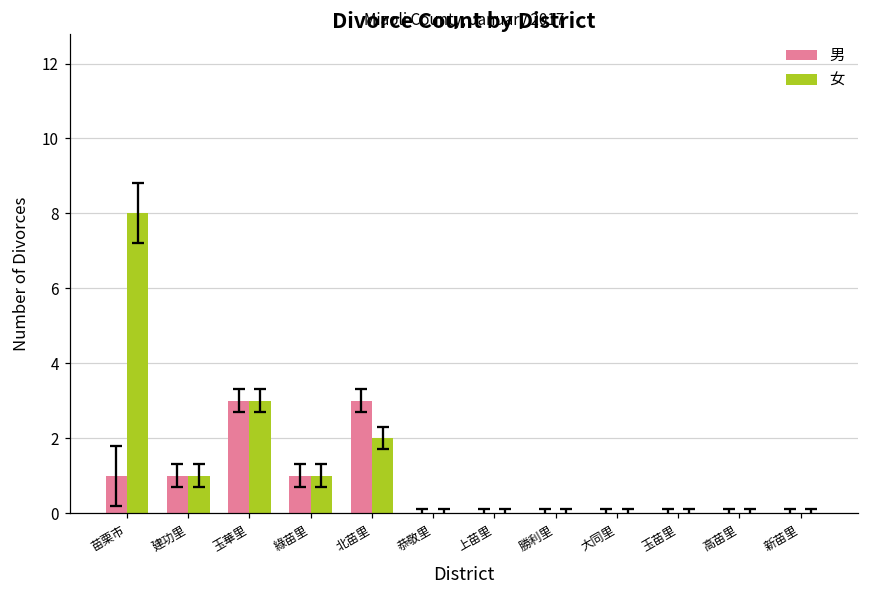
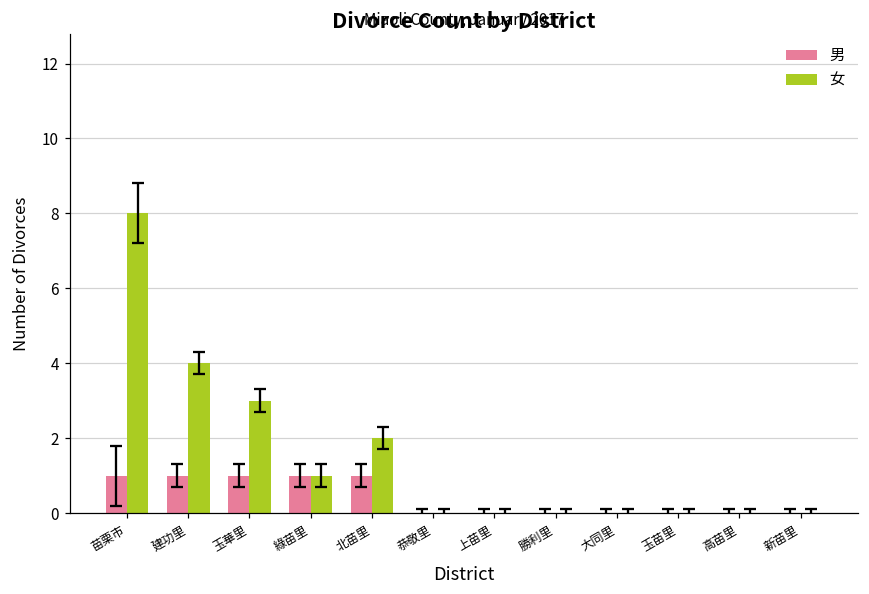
  {
    "男": {
      "苗栗市": 1,
      "建功里": 1,
-     "玉華里": 3,
+     "玉華里": 1,
      "綠苗里": 1,
-     "北苗里": 3,
+     "北苗里": 1,
      "恭敬里": 0,
      "上苗里": 0,
      "勝利里": 0,
      "大同里": 0,
      "玉苗里": 0,
      "高苗里": 0,
      "新苗里": 0
    },
    "女": {
      "苗栗市": 8,
-     "建功里": 1,
+     "建功里": 4,
      "玉華里": 3,
      "綠苗里": 1,
      "北苗里": 2,
      "恭敬里": 0,
      "上苗里": 0,
      "勝利里": 0,
      "大同里": 0,
      "玉苗里": 0,
      "高苗里": 0,
      "新苗里": 0
    }
  }
